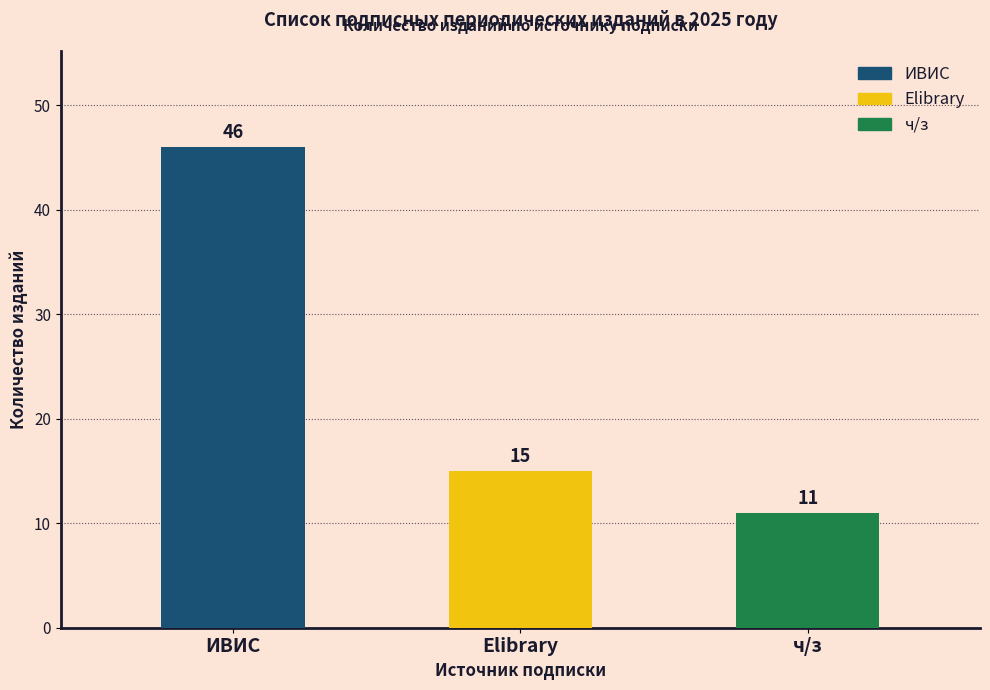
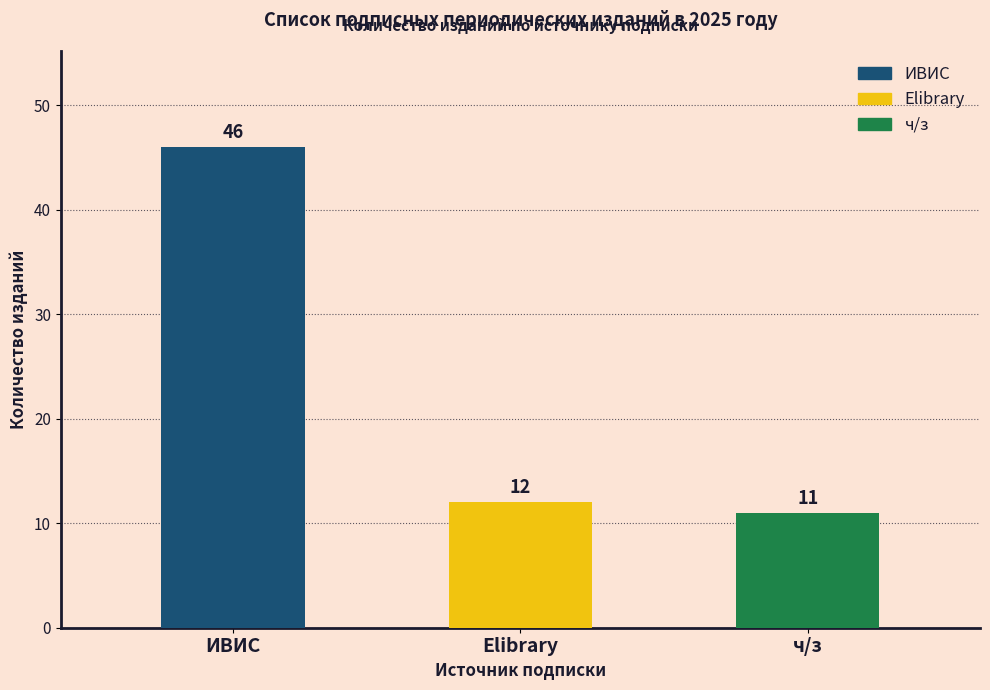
  {
    "ИВИС": 46,
-   "Elibrary": 15,
+   "Elibrary": 12,
    "ч/з": 11
  }
